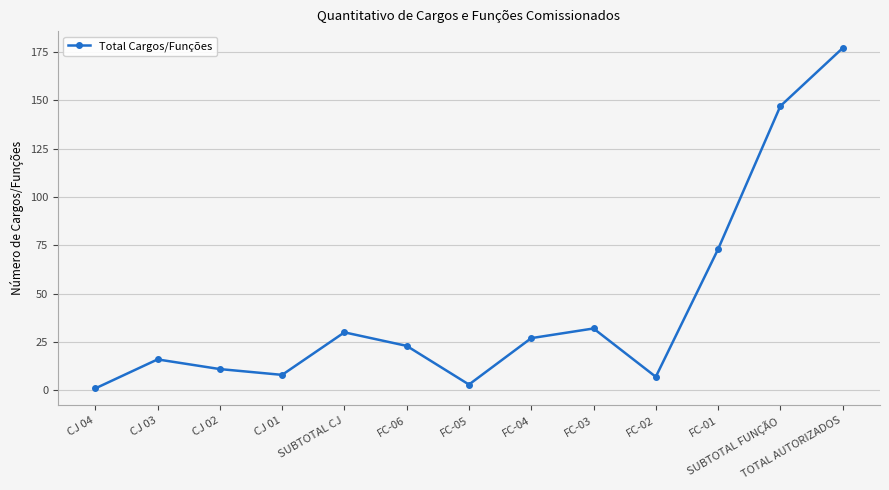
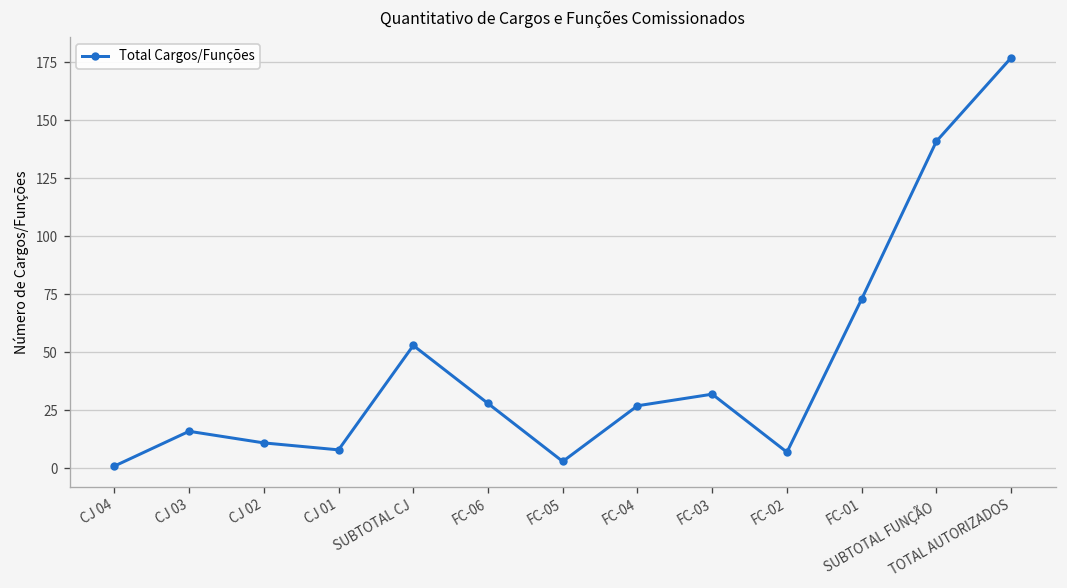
  {
    "CJ 04": 1,
    "CJ 03": 16,
    "CJ 02": 11,
    "CJ 01": 8,
-   "SUBTOTAL CJ": 30,
-   "FC-06": 23,
+   "SUBTOTAL CJ": 53,
+   "FC-06": 28,
    "FC-05": 3,
    "FC-04": 27,
    "FC-03": 32,
    "FC-02": 7,
    "FC-01": 73,
-   "SUBTOTAL FUNÇÃO": 147,
+   "SUBTOTAL FUNÇÃO": 141,
    "TOTAL AUTORIZADOS": 177
  }
